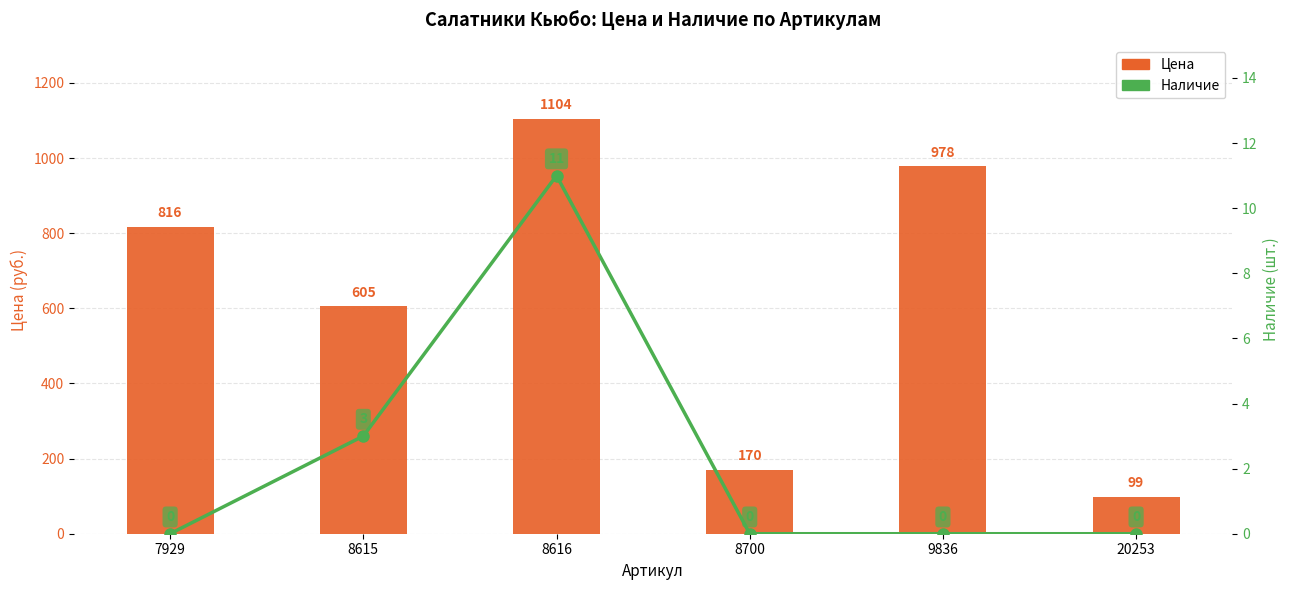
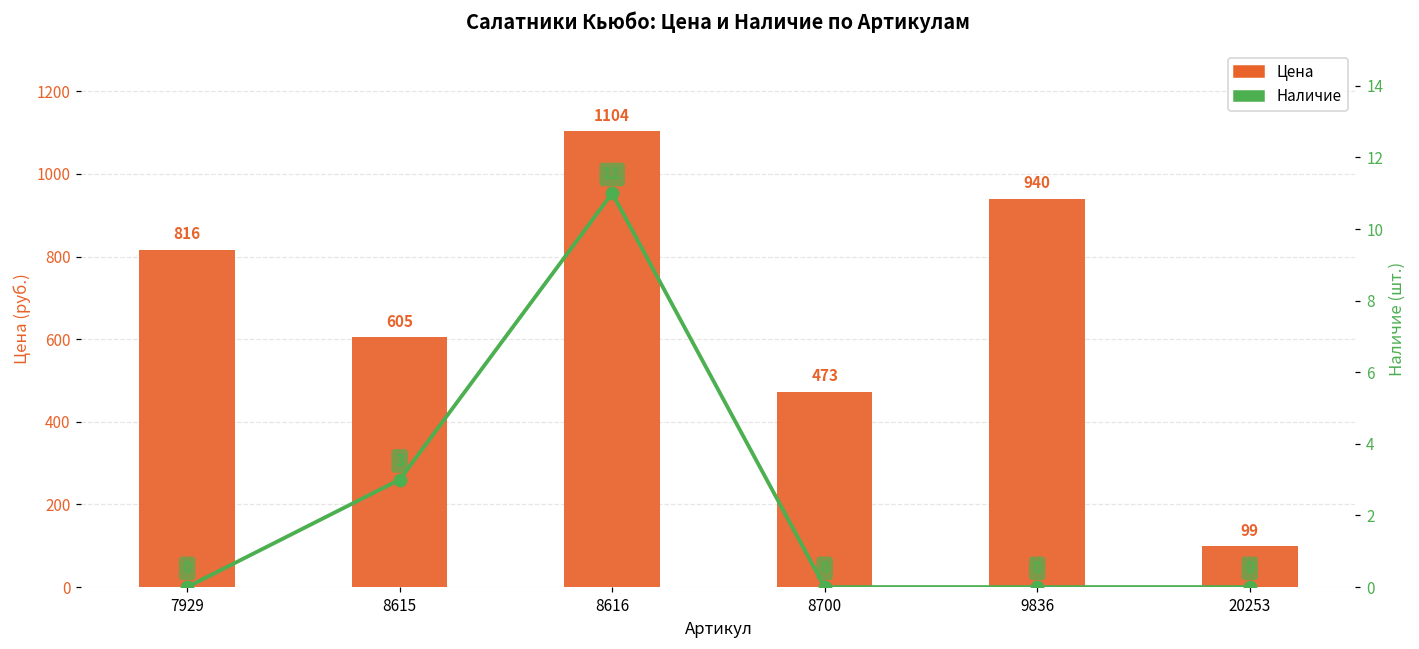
  {
    "Цена": {
      "7929": 816,
      "8615": 605,
      "8616": 1104,
-     "8700": 170,
-     "9836": 978,
+     "8700": 473,
+     "9836": 940,
      "20253": 99
    }
  }
